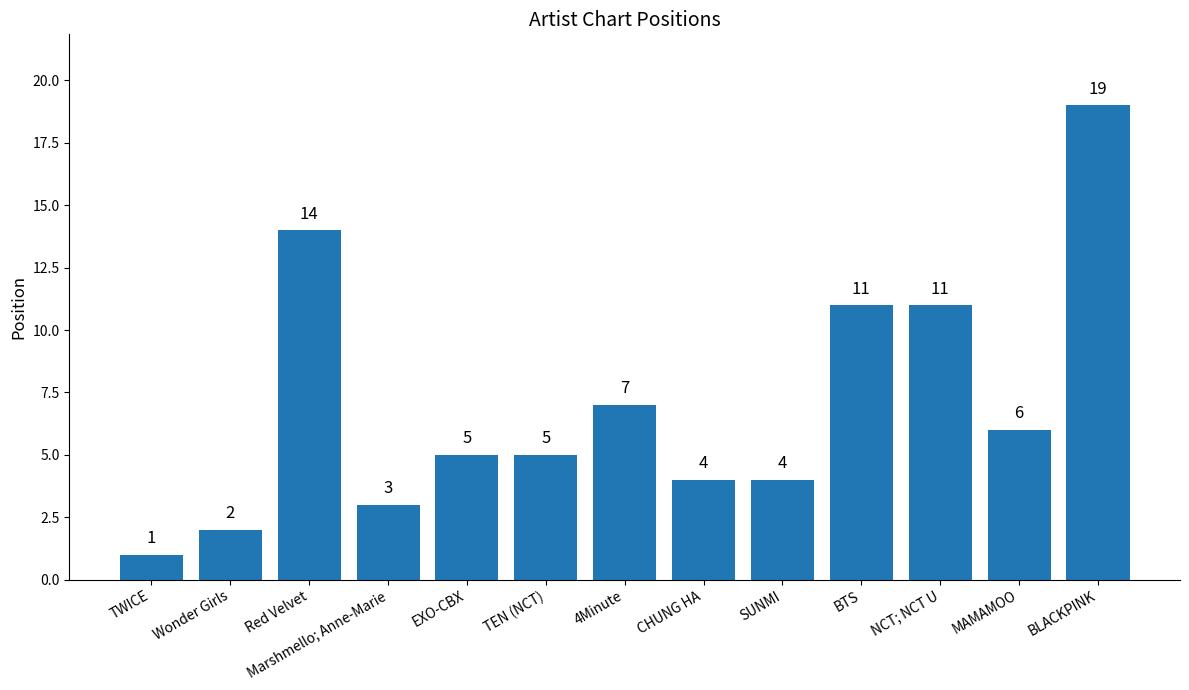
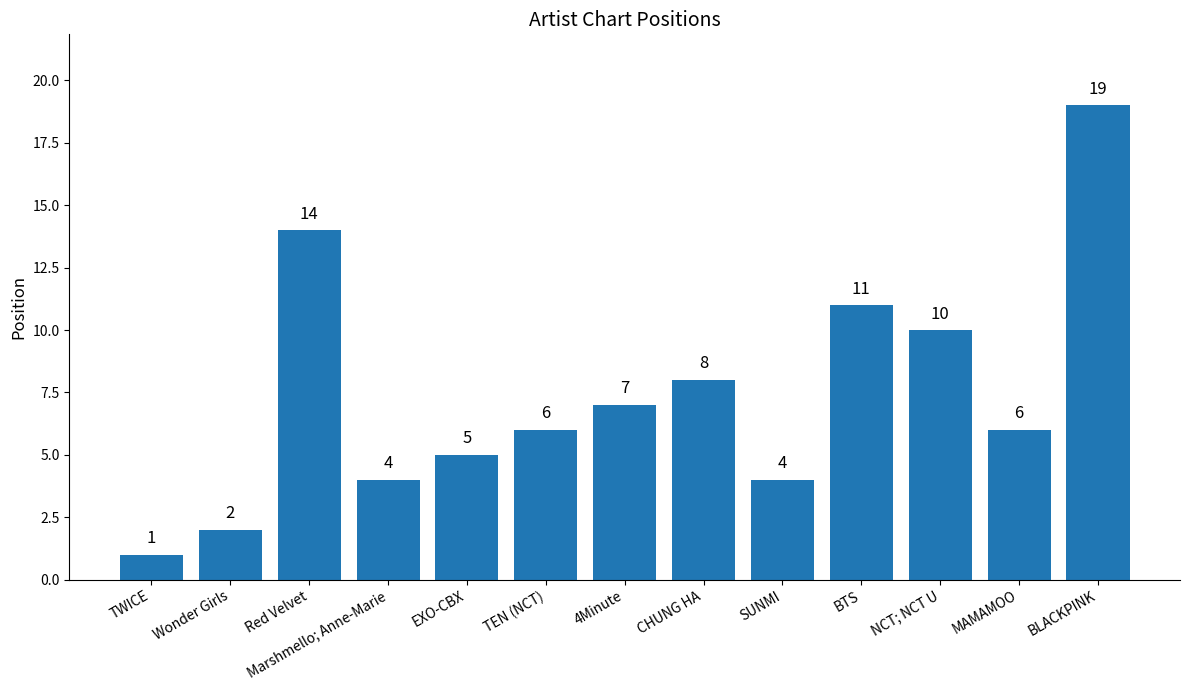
  {
    "TWICE": 1,
    "Wonder Girls": 2,
    "Red Velvet": 14,
-   "Marshmello; Anne-Marie": 3,
+   "Marshmello; Anne-Marie": 4,
    "EXO-CBX": 5,
-   "TEN (NCT)": 5,
+   "TEN (NCT)": 6,
    "4Minute": 7,
-   "CHUNG HA": 4,
+   "CHUNG HA": 8,
    "SUNMI": 4,
    "BTS": 11,
-   "NCT; NCT U": 11,
+   "NCT; NCT U": 10,
    "MAMAMOO": 6,
    "BLACKPINK": 19
  }
